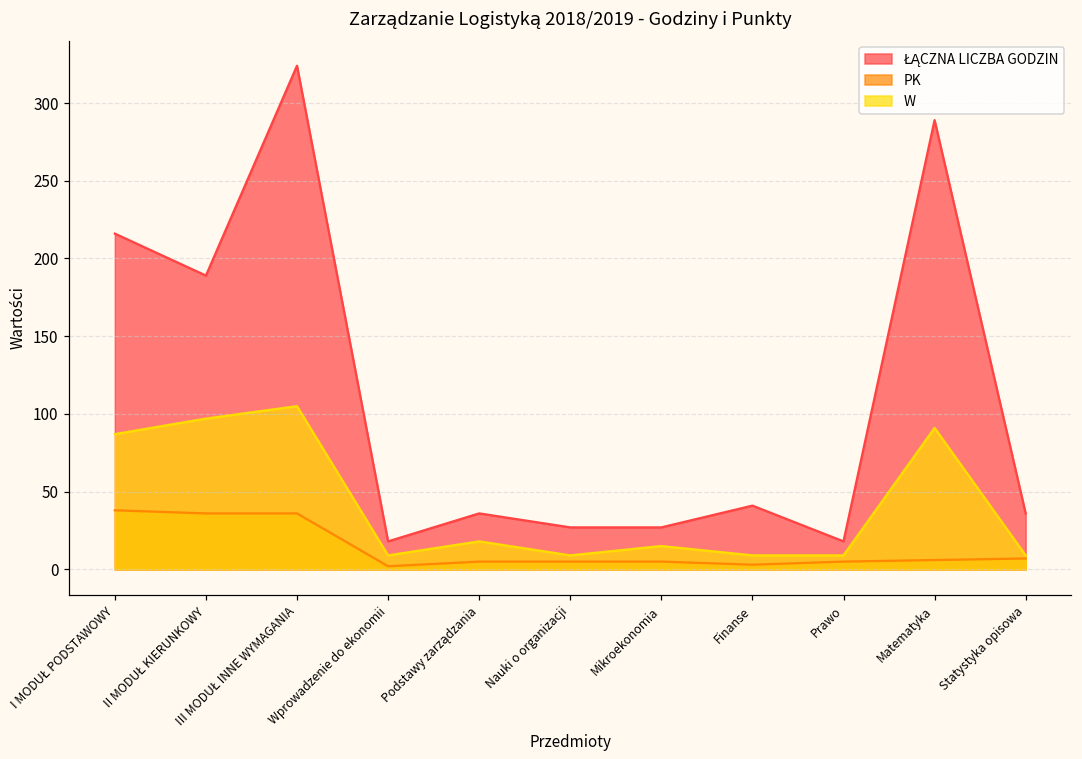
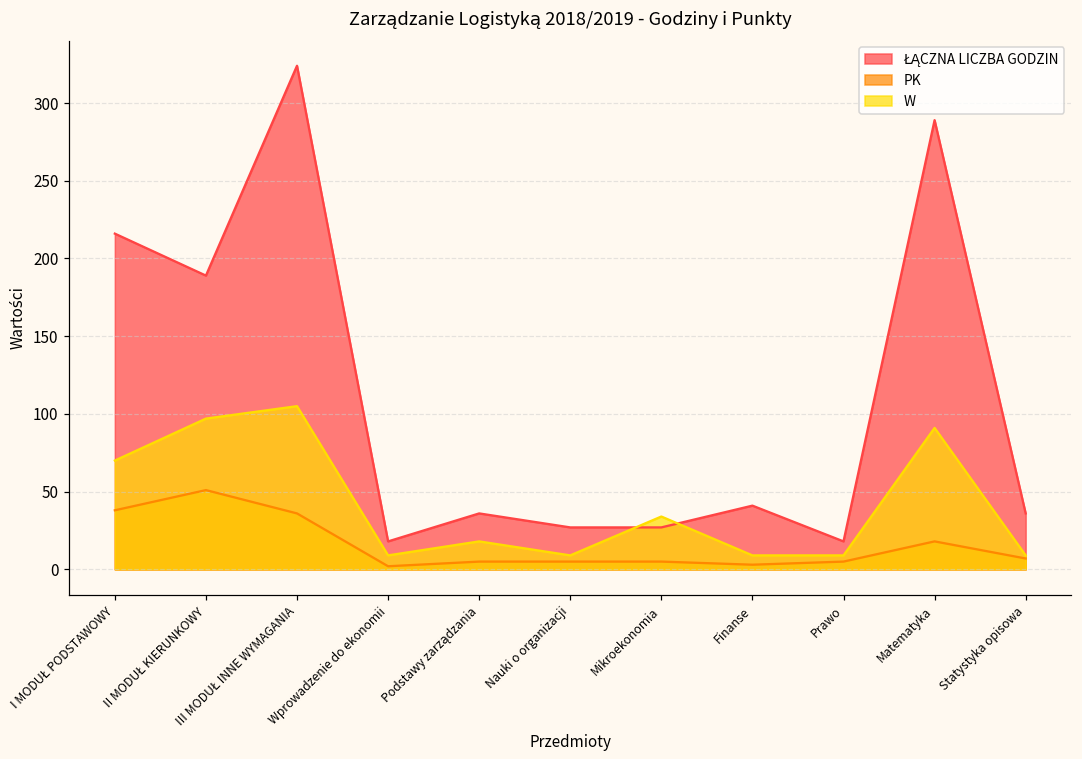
  {
    "ŁĄCZNA LICZBA GODZIN": {
      "I MODUŁ PODSTAWOWY": 216,
      "II MODUŁ KIERUNKOWY": 189,
      "III MODUŁ INNE WYMAGANIA": 324,
      "Wprowadzenie do ekonomii": 18,
      "Podstawy zarządzania": 36,
      "Nauki o organizacji": 27,
      "Mikroekonomia": 27,
      "Finanse": 41,
      "Prawo": 18,
      "Matematyka": 289,
      "Statystyka opisowa": 36
    },
    "PK": {
      "I MODUŁ PODSTAWOWY": 38,
-     "II MODUŁ KIERUNKOWY": 36,
+     "II MODUŁ KIERUNKOWY": 51,
      "III MODUŁ INNE WYMAGANIA": 36,
      "Wprowadzenie do ekonomii": 2,
      "Podstawy zarządzania": 5,
      "Nauki o organizacji": 5,
      "Mikroekonomia": 5,
      "Finanse": 3,
      "Prawo": 5,
-     "Matematyka": 6,
+     "Matematyka": 18,
      "Statystyka opisowa": 7
    },
    "W": {
-     "I MODUŁ PODSTAWOWY": 87,
+     "I MODUŁ PODSTAWOWY": 70,
      "II MODUŁ KIERUNKOWY": 97,
      "III MODUŁ INNE WYMAGANIA": 105,
      "Wprowadzenie do ekonomii": 9,
      "Podstawy zarządzania": 18,
      "Nauki o organizacji": 9,
-     "Mikroekonomia": 15,
+     "Mikroekonomia": 34,
      "Finanse": 9,
      "Prawo": 9,
      "Matematyka": 91,
      "Statystyka opisowa": 9
    }
  }
